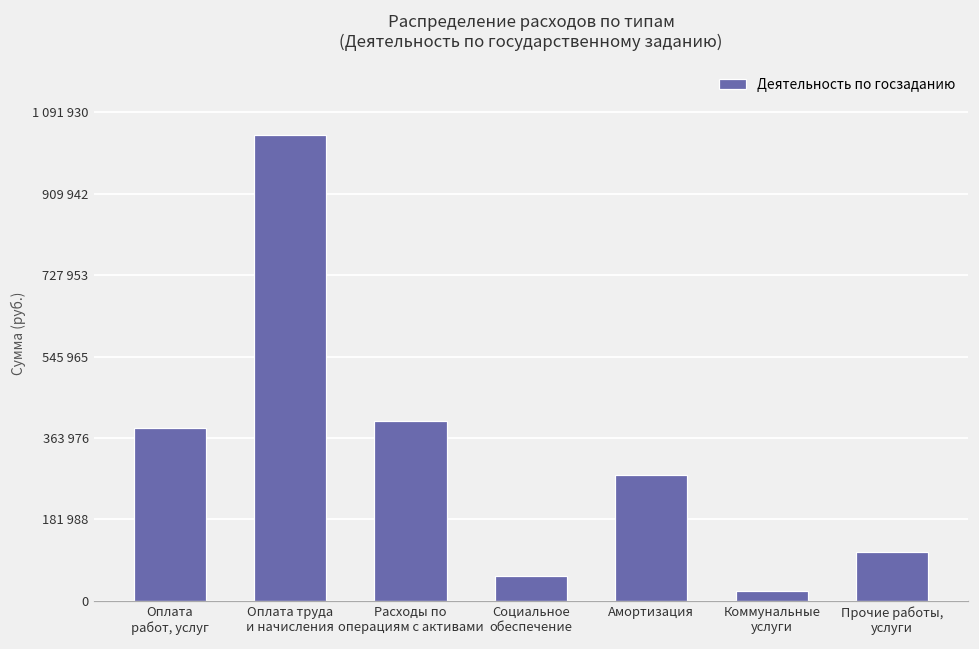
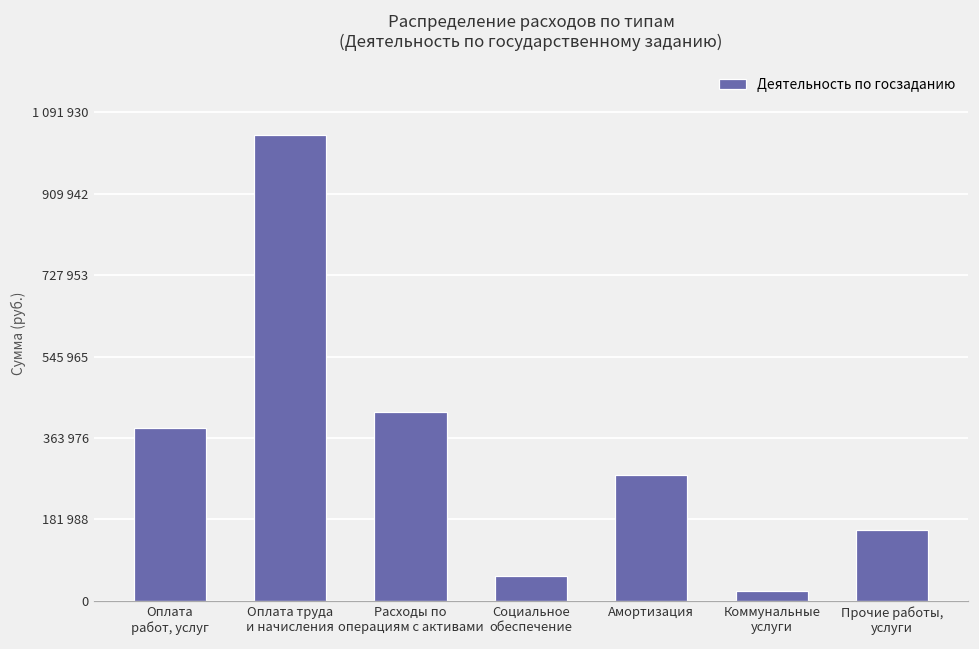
  {
    "Оплата работ, услуг": 390000,
    "Оплата труда и начисления": 1040000,
-   "Расходы по операциям с активами": 400000,
+   "Расходы по операциям с активами": 420000,
    "Социальное обеспечение": 50000,
    "Амортизация": 280000,
    "Коммунальные услуги": 20000,
-   "Прочие работы, услуги": 110000
+   "Прочие работы, услуги": 160000
  }
